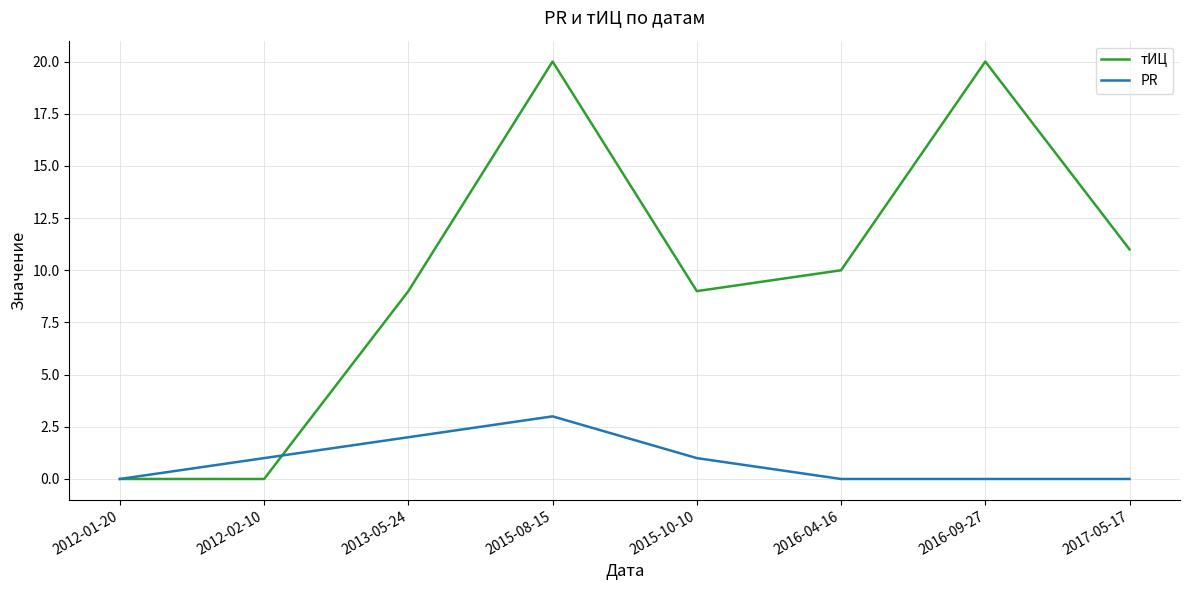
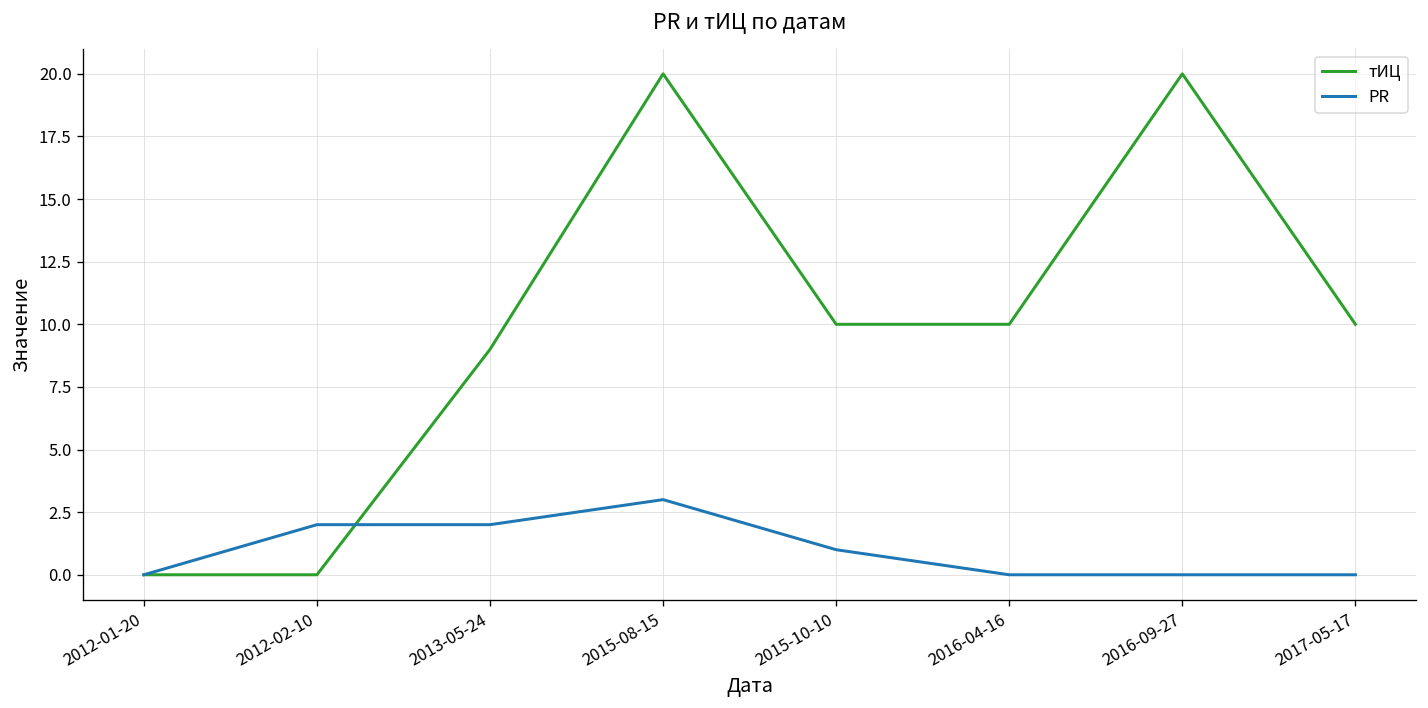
  {
    "тИЦ": {
      "2012-02-10": 0,
      "2013-05-24": 9,
      "2015-08-15": 20,
-     "2015-10-10": 9,
+     "2015-10-10": 10,
      "2016-04-16": 10,
      "2016-09-27": 20,
-     "2017-05-17": 11
+     "2017-05-17": 10
    },
    "PR": {
-     "2012-02-10": 1,
+     "2012-02-10": 2,
      "2013-05-24": 2,
      "2015-08-15": 3,
      "2015-10-10": 1,
      "2016-04-16": 0,
      "2016-09-27": 0,
      "2017-05-17": 0
    }
  }
